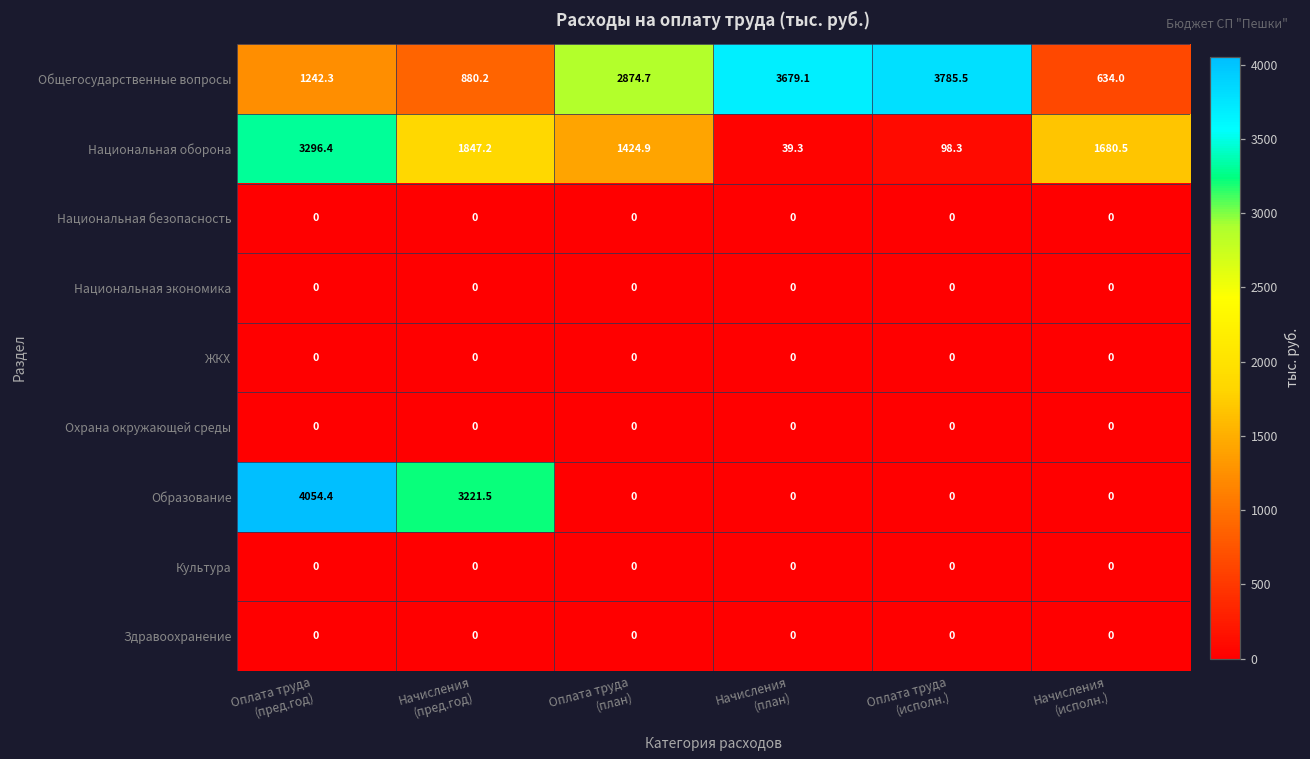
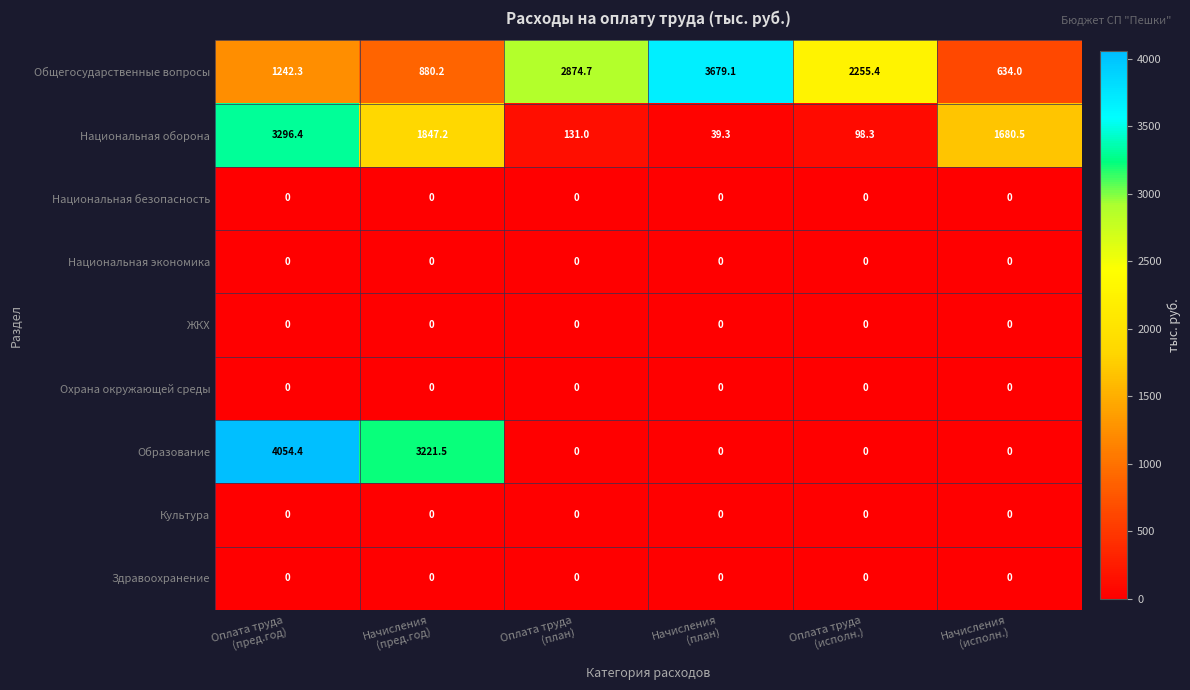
  {
    "Общегосударственные вопросы": {
      "Оплата труда (пред.год)": 1242.3,
      "Начисления (пред.год)": 880.2,
      "Оплата труда (план)": 2874.7,
      "Начисления (план)": 3679.1,
-     "Оплата труда (исполн.)": 3785.5,
+     "Оплата труда (исполн.)": 2255.4,
      "Начисления (исполн.)": 634.0
    },
    "Национальная оборона": {
      "Оплата труда (пред.год)": 3296.4,
      "Начисления (пред.год)": 1847.2,
-     "Оплата труда (план)": 1424.9,
+     "Оплата труда (план)": 131.0,
      "Начисления (план)": 39.3,
      "Оплата труда (исполн.)": 98.3,
      "Начисления (исполн.)": 1680.5
    },
    "Национальная безопасность": {
      "Оплата труда (пред.год)": 0,
      "Начисления (пред.год)": 0,
      "Оплата труда (план)": 0,
      "Начисления (план)": 0,
      "Оплата труда (исполн.)": 0,
      "Начисления (исполн.)": 0
    },
    "Национальная экономика": {
      "Оплата труда (пред.год)": 0,
      "Начисления (пред.год)": 0,
      "Оплата труда (план)": 0,
      "Начисления (план)": 0,
      "Оплата труда (исполн.)": 0,
      "Начисления (исполн.)": 0
    },
    "ЖКХ": {
      "Оплата труда (пред.год)": 0,
      "Начисления (пред.год)": 0,
      "Оплата труда (план)": 0,
      "Начисления (план)": 0,
      "Оплата труда (исполн.)": 0,
      "Начисления (исполн.)": 0
    },
    "Охрана окружающей среды": {
      "Оплата труда (пред.год)": 0,
      "Начисления (пред.год)": 0,
      "Оплата труда (план)": 0,
      "Начисления (план)": 0,
      "Оплата труда (исполн.)": 0,
      "Начисления (исполн.)": 0
    },
    "Образование": {
      "Оплата труда (пред.год)": 4054.4,
      "Начисления (пред.год)": 3221.5,
      "Оплата труда (план)": 0,
      "Начисления (план)": 0,
      "Оплата труда (исполн.)": 0,
      "Начисления (исполн.)": 0
    },
    "Культура": {
      "Оплата труда (пред.год)": 0,
      "Начисления (пред.год)": 0,
      "Оплата труда (план)": 0,
      "Начисления (план)": 0,
      "Оплата труда (исполн.)": 0,
      "Начисления (исполн.)": 0
    },
    "Здравоохранение": {
      "Оплата труда (пред.год)": 0,
      "Начисления (пред.год)": 0,
      "Оплата труда (план)": 0,
      "Начисления (план)": 0,
      "Оплата труда (исполн.)": 0,
      "Начисления (исполн.)": 0
    }
  }
